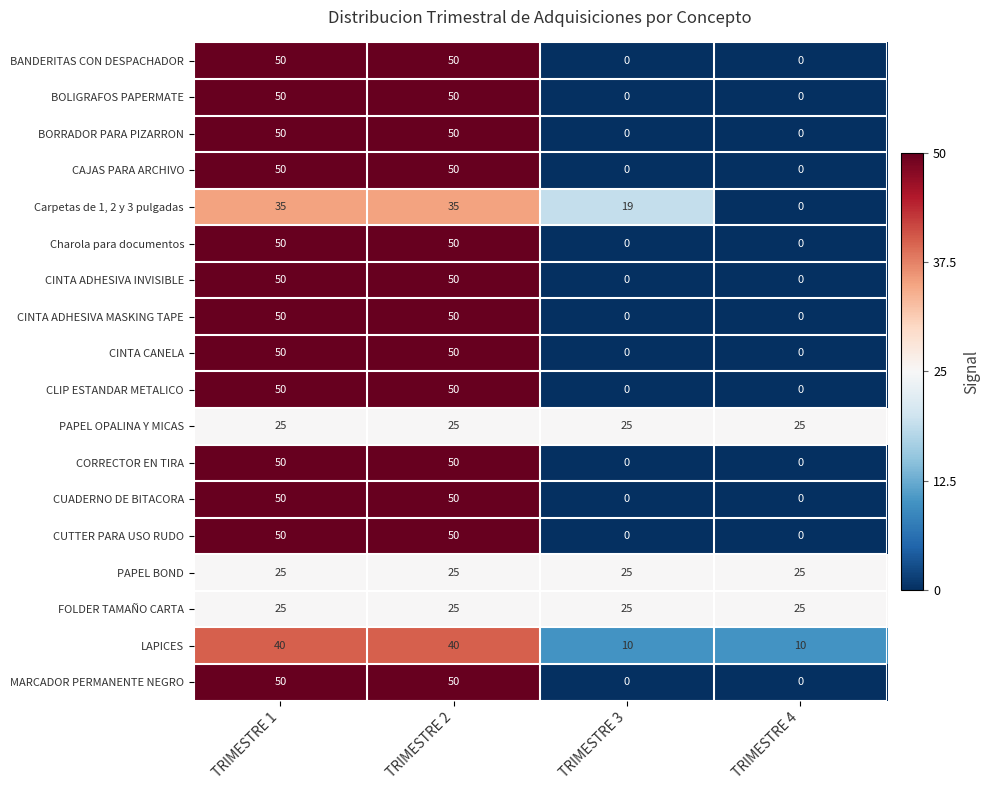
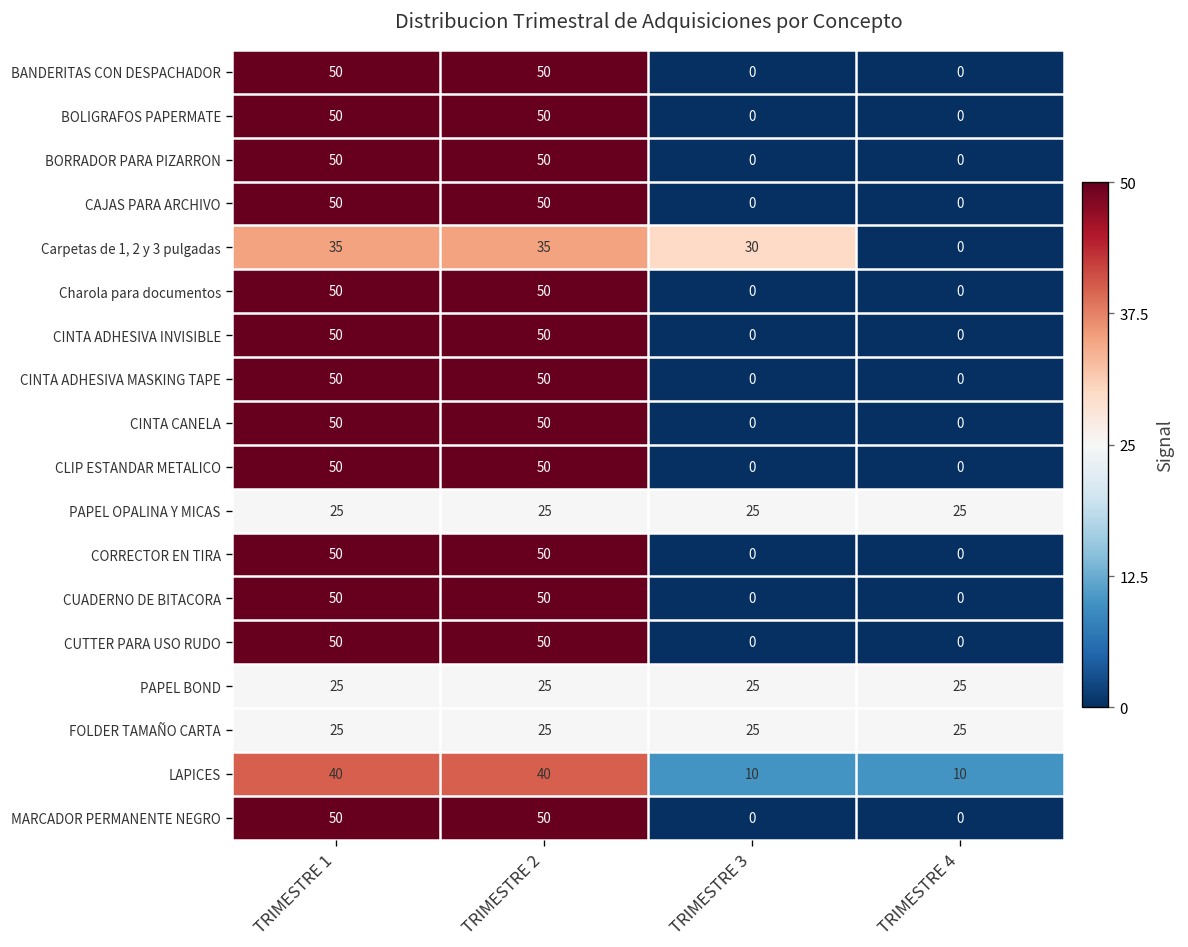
  {
    "BANDERITAS CON DESPACHADOR": {
      "TRIMESTRE 1": 50,
      "TRIMESTRE 2": 50,
      "TRIMESTRE 3": 0,
      "TRIMESTRE 4": 0
    },
    "BOLIGRAFOS PAPERMATE": {
      "TRIMESTRE 1": 50,
      "TRIMESTRE 2": 50,
      "TRIMESTRE 3": 0,
      "TRIMESTRE 4": 0
    },
    "BORRADOR PARA PIZARRON": {
      "TRIMESTRE 1": 50,
      "TRIMESTRE 2": 50,
      "TRIMESTRE 3": 0,
      "TRIMESTRE 4": 0
    },
    "CAJAS PARA ARCHIVO": {
      "TRIMESTRE 1": 50,
      "TRIMESTRE 2": 50,
      "TRIMESTRE 3": 0,
      "TRIMESTRE 4": 0
    },
    "Carpetas de 1, 2 y 3 pulgadas": {
      "TRIMESTRE 1": 35,
      "TRIMESTRE 2": 35,
-     "TRIMESTRE 3": 19,
+     "TRIMESTRE 3": 30,
      "TRIMESTRE 4": 0
    },
    "Charola para documentos": {
      "TRIMESTRE 1": 50,
      "TRIMESTRE 2": 50,
      "TRIMESTRE 3": 0,
      "TRIMESTRE 4": 0
    },
    "CINTA ADHESIVA INVISIBLE": {
      "TRIMESTRE 1": 50,
      "TRIMESTRE 2": 50,
      "TRIMESTRE 3": 0,
      "TRIMESTRE 4": 0
    },
    "CINTA ADHESIVA MASKING TAPE": {
      "TRIMESTRE 1": 50,
      "TRIMESTRE 2": 50,
      "TRIMESTRE 3": 0,
      "TRIMESTRE 4": 0
    },
    "CINTA CANELA": {
      "TRIMESTRE 1": 50,
      "TRIMESTRE 2": 50,
      "TRIMESTRE 3": 0,
      "TRIMESTRE 4": 0
    },
    "CLIP ESTANDAR METALICO": {
      "TRIMESTRE 1": 50,
      "TRIMESTRE 2": 50,
      "TRIMESTRE 3": 0,
      "TRIMESTRE 4": 0
    },
    "PAPEL OPALINA Y MICAS": {
      "TRIMESTRE 1": 25,
      "TRIMESTRE 2": 25,
      "TRIMESTRE 3": 25,
      "TRIMESTRE 4": 25
    },
    "CORRECTOR EN TIRA": {
      "TRIMESTRE 1": 50,
      "TRIMESTRE 2": 50,
      "TRIMESTRE 3": 0,
      "TRIMESTRE 4": 0
    },
    "CUADERNO DE BITACORA": {
      "TRIMESTRE 1": 50,
      "TRIMESTRE 2": 50,
      "TRIMESTRE 3": 0,
      "TRIMESTRE 4": 0
    },
    "CUTTER PARA USO RUDO": {
      "TRIMESTRE 1": 50,
      "TRIMESTRE 2": 50,
      "TRIMESTRE 3": 0,
      "TRIMESTRE 4": 0
    },
    "PAPEL BOND": {
      "TRIMESTRE 1": 25,
      "TRIMESTRE 2": 25,
      "TRIMESTRE 3": 25,
      "TRIMESTRE 4": 25
    },
    "FOLDER TAMAÑO CARTA": {
      "TRIMESTRE 1": 25,
      "TRIMESTRE 2": 25,
      "TRIMESTRE 3": 25,
      "TRIMESTRE 4": 25
    },
    "LAPICES": {
      "TRIMESTRE 1": 40,
      "TRIMESTRE 2": 40,
      "TRIMESTRE 3": 10,
      "TRIMESTRE 4": 10
    },
    "MARCADOR PERMANENTE NEGRO": {
      "TRIMESTRE 1": 50,
      "TRIMESTRE 2": 50,
      "TRIMESTRE 3": 0,
      "TRIMESTRE 4": 0
    }
  }
